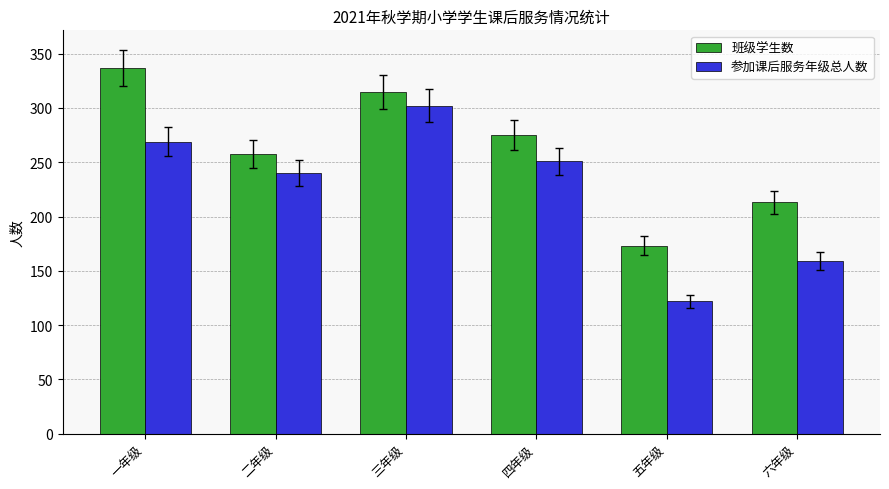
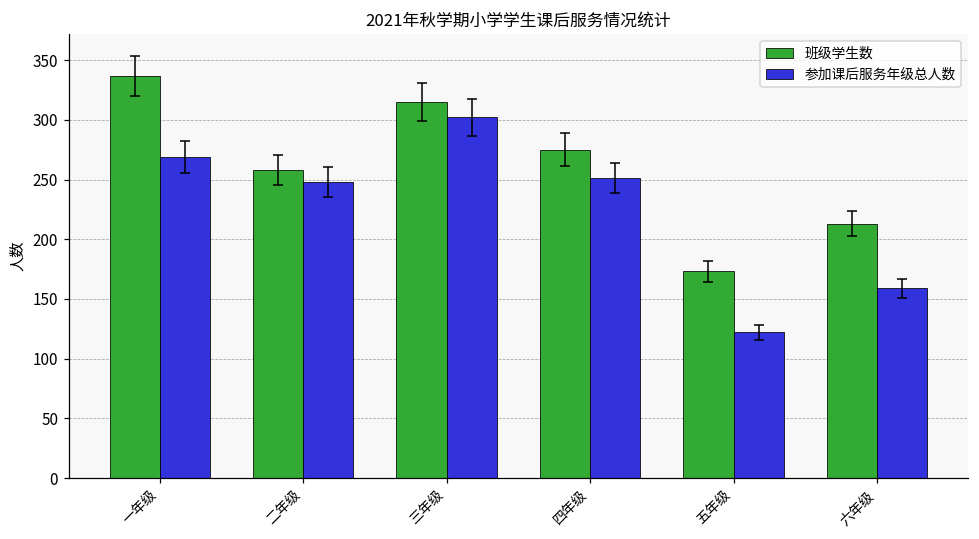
  {
    "班级学生数": {
      "一年级": 337,
      "二年级": 258,
      "三年级": 315,
      "四年级": 275,
      "五年级": 173,
      "六年级": 213
    },
    "参加课后服务年级总人数": {
      "一年级": 269,
-     "二年级": 240,
+     "二年级": 248,
      "三年级": 302,
      "四年级": 251,
      "五年级": 122,
      "六年级": 159
    }
  }
